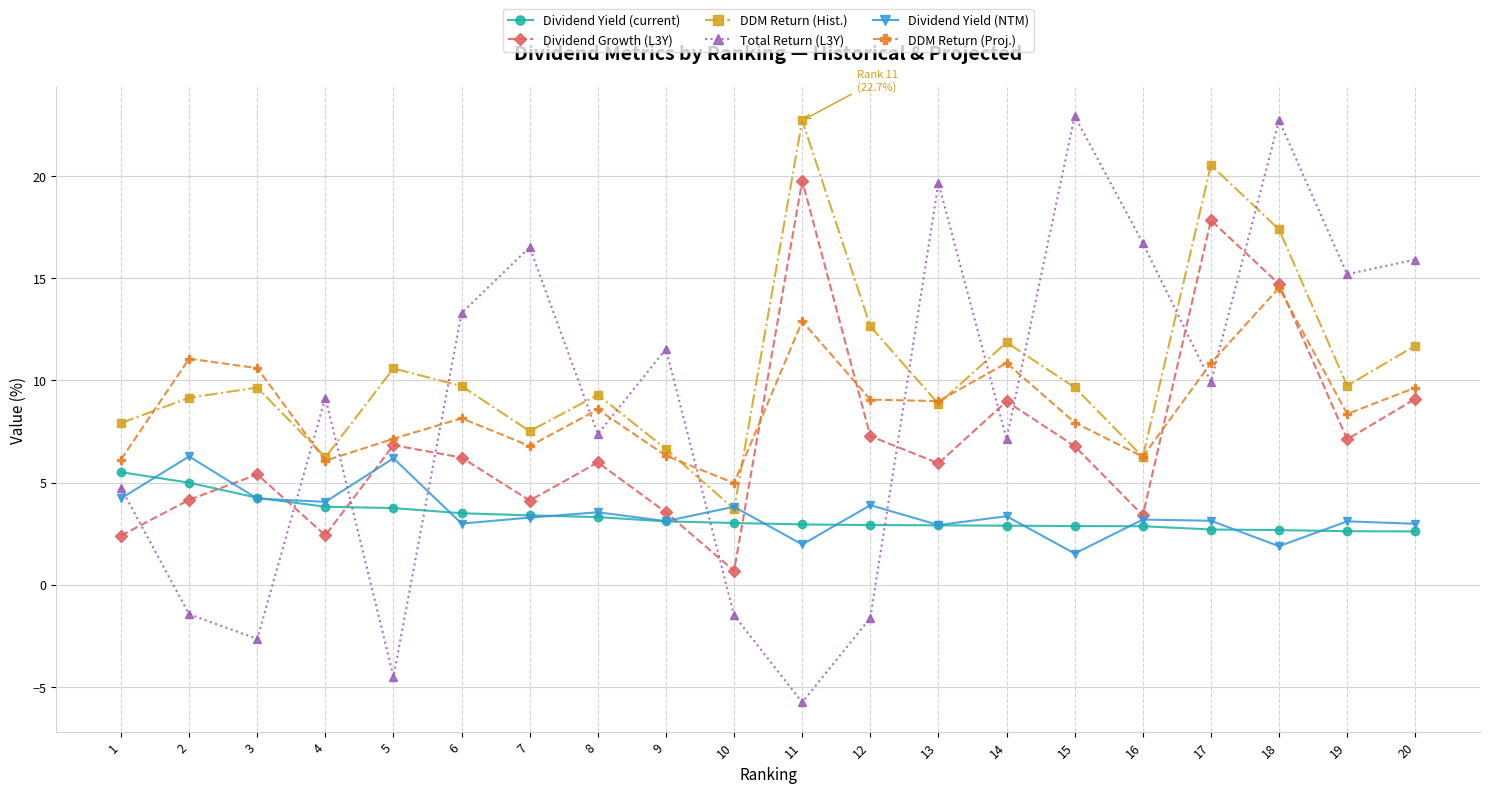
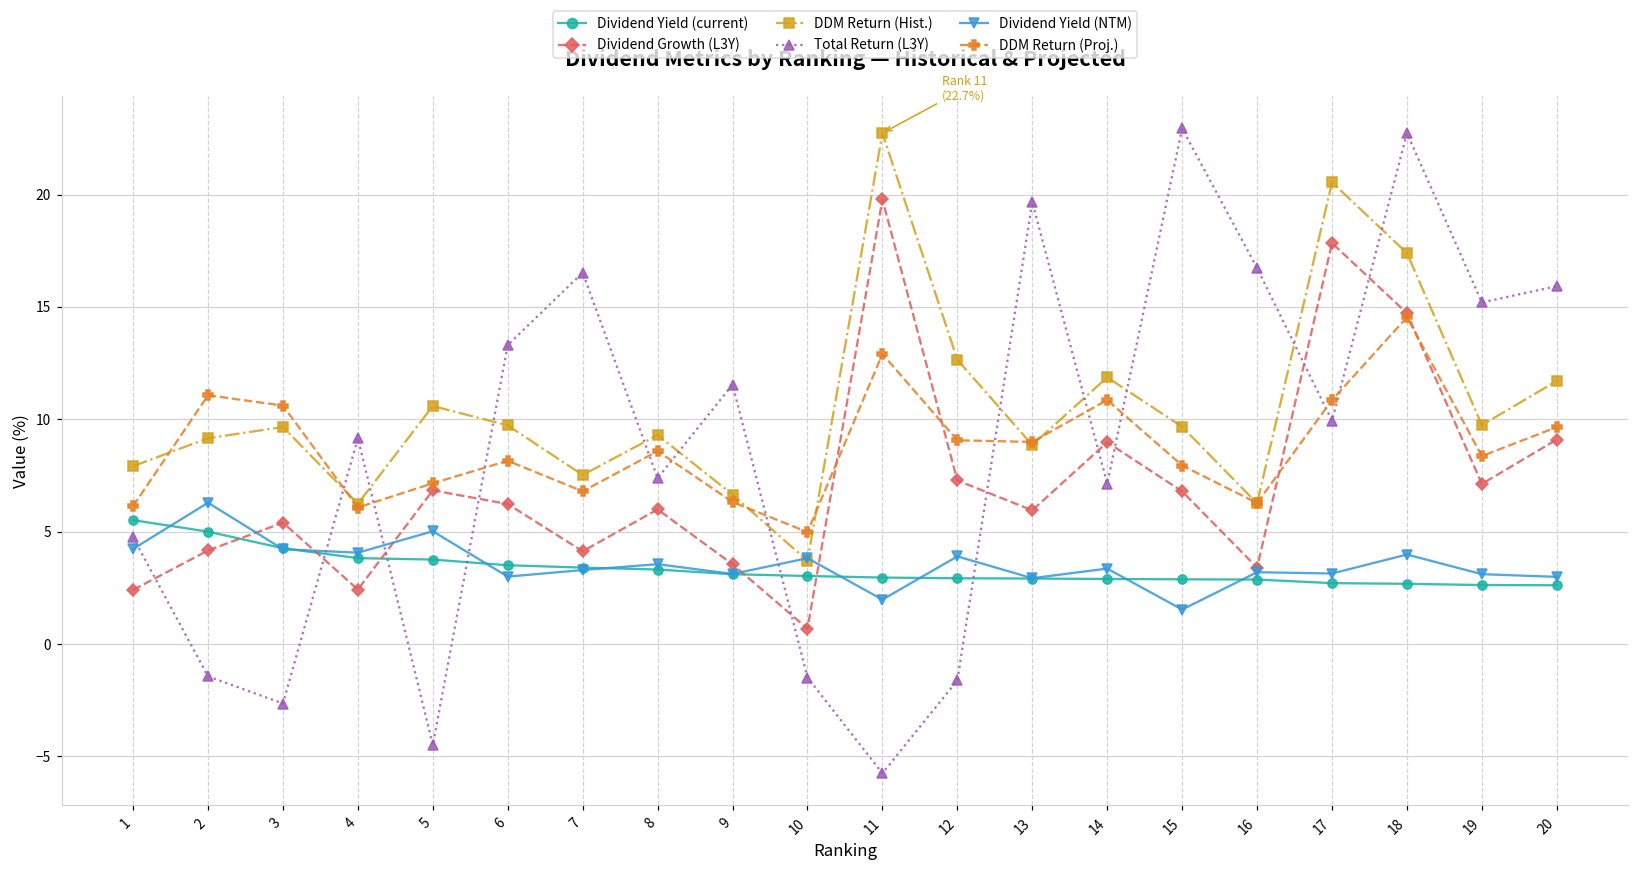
  {
    "Dividend Yield (current)": {
      "1": 5.5,
      "2": 5.0,
      "4": 3.8,
      "5": 3.8,
      "6": 3.5,
      "8": 3.3,
      "10": 3.0,
      "11": 3.0,
      "12": 2.9,
      "14": 2.9,
      "15": 2.9,
      "16": 2.9,
      "17": 2.7,
      "18": 2.7,
      "19": 2.6,
      "20": 2.6
    },
    "Dividend Growth (L3Y)": {
      "1": 2.4,
      "2": 4.2,
      "3": 5.4,
      "4": 2.4,
      "5": 6.8,
      "6": 6.2,
      "7": 4.1,
      "8": 6.0,
      "9": 3.5,
      "10": 0.7,
      "11": 19.8,
      "12": 7.3,
      "13": 5.9,
      "14": 9.0,
      "15": 6.8,
      "16": 3.4,
      "17": 17.8,
      "18": 14.7,
      "19": 7.1,
      "20": 9.1
    },
    "Total Return (L3Y)": {
      "1": 4.7,
      "2": -1.4,
      "3": -2.7,
      "4": 9.2,
      "5": -4.5,
      "6": 13.3,
      "7": 16.5,
      "8": 7.4,
      "9": 11.5,
      "10": -1.5,
      "11": -5.8,
      "12": -1.6,
      "13": 19.7,
      "14": 7.1,
      "15": 22.9,
      "16": 16.7,
      "17": 9.9,
      "18": 22.7,
      "19": 15.2,
      "20": 15.9
    },
    "Dividend Yield (NTM)": {
      "1": 4.2,
      "2": 6.3,
      "4": 4.1,
-     "5": 6.2,
+     "5": 5.0,
      "6": 3.0,
      "8": 3.5,
      "11": 2.0,
      "12": 3.9,
      "14": 3.4,
      "15": 1.5,
      "16": 3.2,
      "17": 3.1,
-     "18": 1.9,
+     "18": 4.0,
      "19": 3.1,
      "20": 3.0
    }
  }
